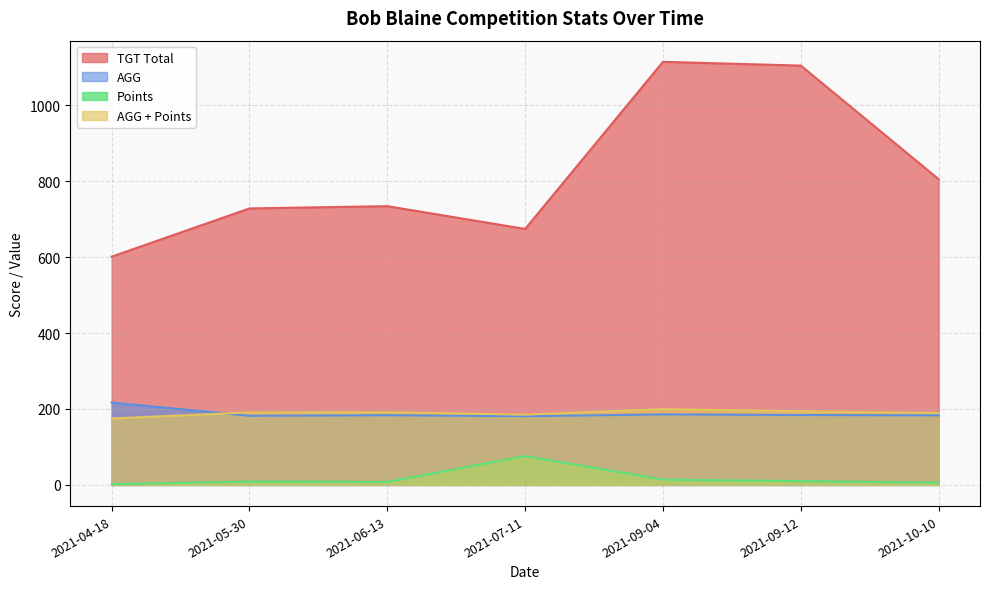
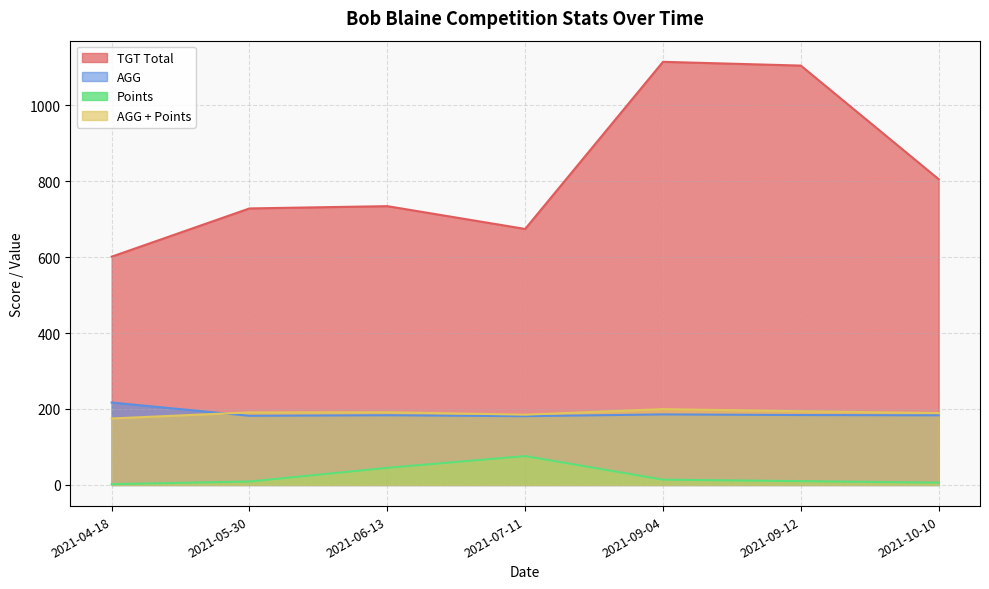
  {
    "TGT Total": {
      "2021-04-18": 600,
      "2021-05-30": 730,
      "2021-06-13": 730,
      "2021-07-11": 670,
      "2021-09-04": 1110,
      "2021-09-12": 1100,
      "2021-10-10": 810
    },
    "AGG": {
      "2021-04-18": 220,
      "2021-05-30": 180,
      "2021-06-13": 180,
      "2021-09-04": 190,
      "2021-09-12": 180
    },
    "Points": {
      "2021-04-18": 0,
      "2021-05-30": 10,
-     "2021-06-13": 10,
+     "2021-06-13": 50,
      "2021-07-11": 80,
      "2021-09-04": 10,
      "2021-09-12": 10,
      "2021-10-10": 10
    },
    "AGG + Points": {
      "2021-04-18": 180,
      "2021-05-30": 190,
      "2021-06-13": 190,
      "2021-09-04": 200,
      "2021-09-12": 190
    }
  }
